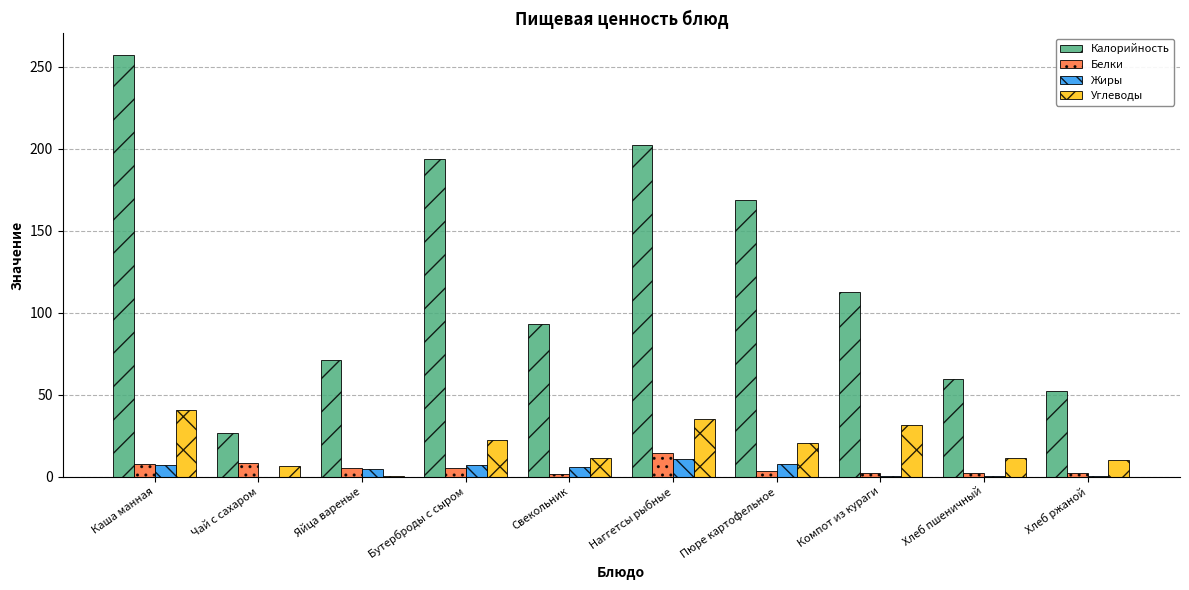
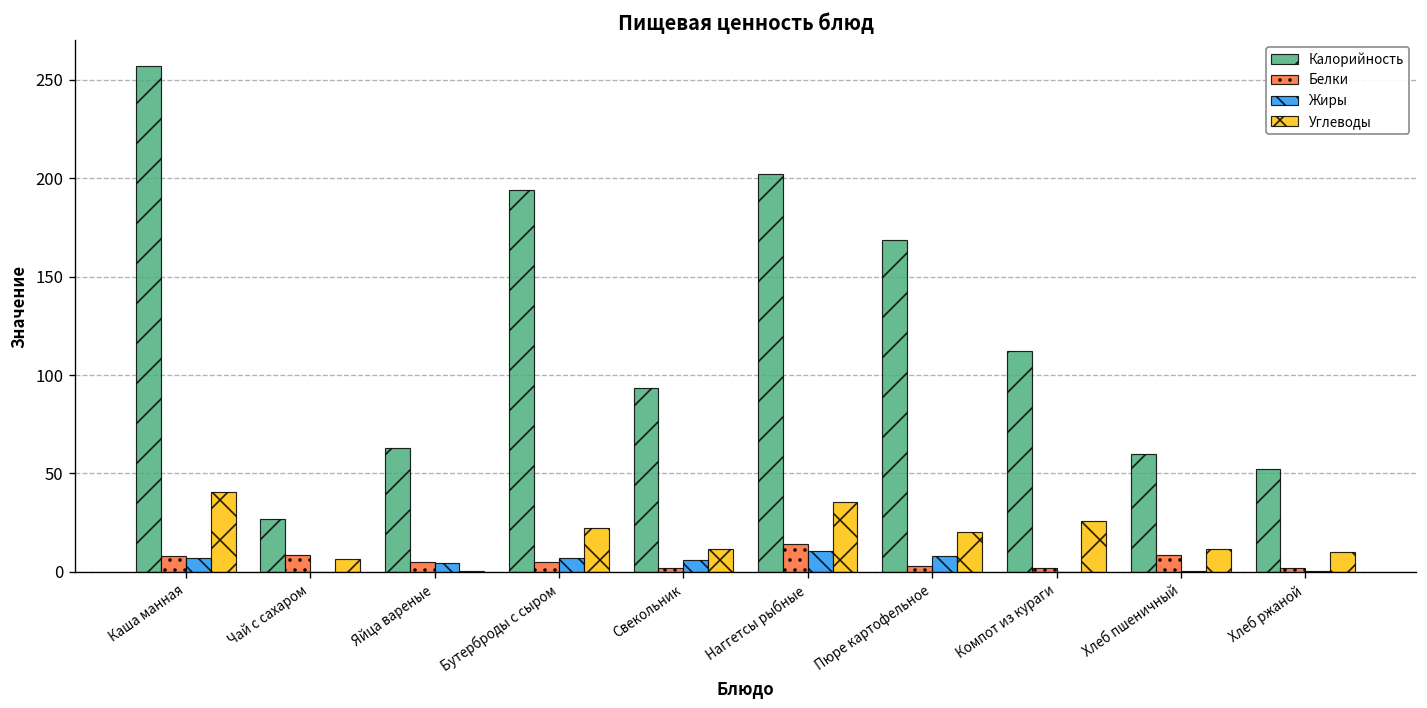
  {
    "Калорийность": {
      "Каша манная": 257,
      "Чай с сахаром": 27,
-     "Яйца вареные": 71,
+     "Яйца вареные": 63,
      "Бутерброды с сыром": 194,
      "Свекольник": 93,
      "Наггетсы рыбные": 202,
      "Пюре картофельное": 168,
      "Компот из кураги": 112,
      "Хлеб пшеничный": 60,
      "Хлеб ржаной": 52
    },
    "Белки": {
      "Каша манная": 8,
      "Чай с сахаром": 8,
      "Яйца вареные": 5,
      "Бутерброды с сыром": 5,
      "Свекольник": 2,
      "Наггетсы рыбные": 14,
      "Пюре картофельное": 3,
      "Компот из кураги": 2,
-     "Хлеб пшеничный": 2,
+     "Хлеб пшеничный": 9,
      "Хлеб ржаной": 2
    },
    "Жиры": {
      "Каша манная": 7,
      "Чай с сахаром": 0,
      "Яйца вареные": 5,
      "Бутерброды с сыром": 7,
      "Свекольник": 6,
      "Наггетсы рыбные": 11,
      "Пюре картофельное": 8
    },
    "Углеводы": {
      "Каша манная": 41,
      "Чай с сахаром": 7,
      "Бутерброды с сыром": 22,
      "Свекольник": 12,
      "Наггетсы рыбные": 35,
      "Пюре картофельное": 20,
-     "Компот из кураги": 31,
+     "Компот из кураги": 26,
      "Хлеб пшеничный": 11,
      "Хлеб ржаной": 10
    }
  }
